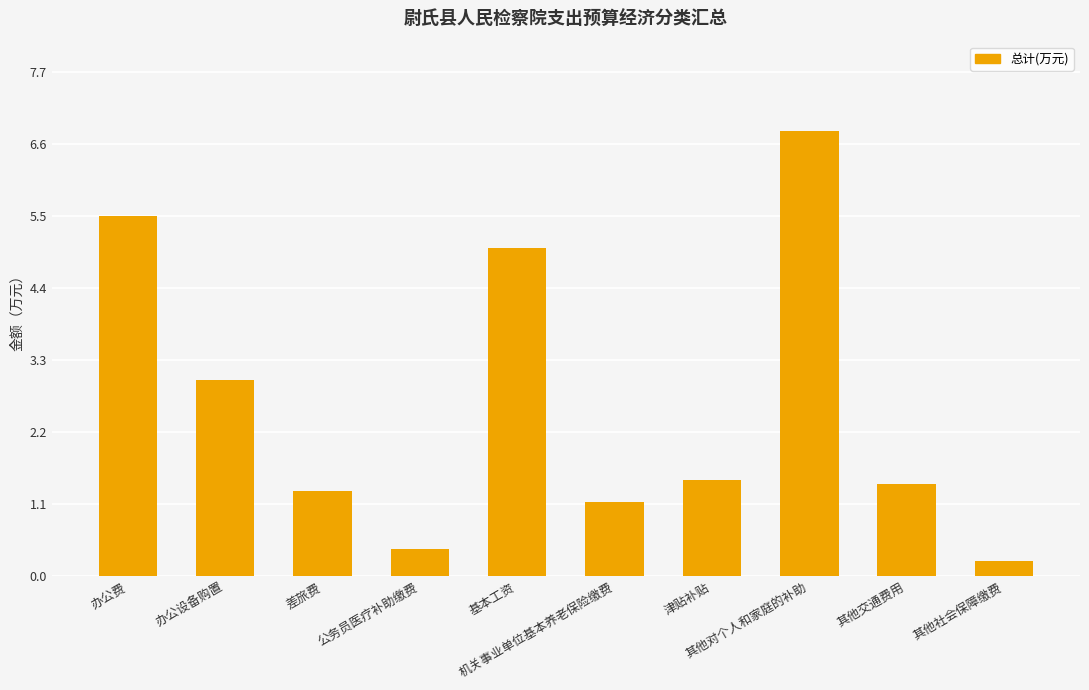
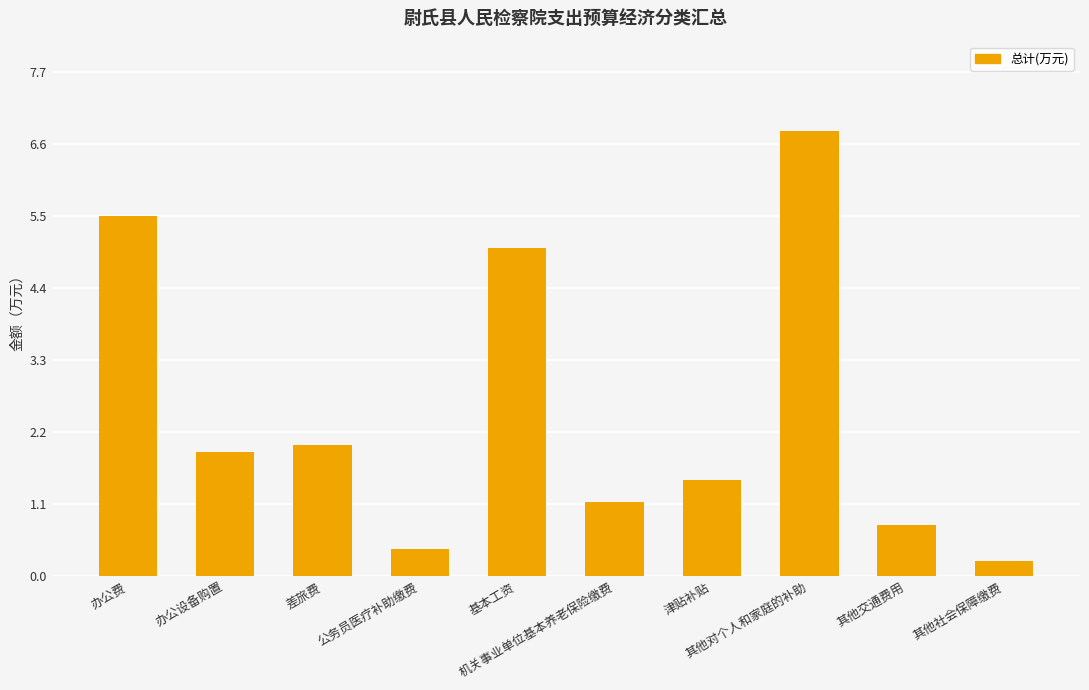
  {
    "办公费": 5.5,
-   "办公设备购置": 3.0,
-   "差旅费": 1.3,
+   "办公设备购置": 1.9,
+   "差旅费": 2.0,
    "公务员医疗补助缴费": 0.4,
    "基本工资": 5.0,
    "机关事业单位基本养老保险缴费": 1.1,
    "津贴补贴": 1.5,
    "其他对个人和家庭的补助": 6.8,
-   "其他交通费用": 1.4,
+   "其他交通费用": 0.8,
    "其他社会保障缴费": 0.2
  }
